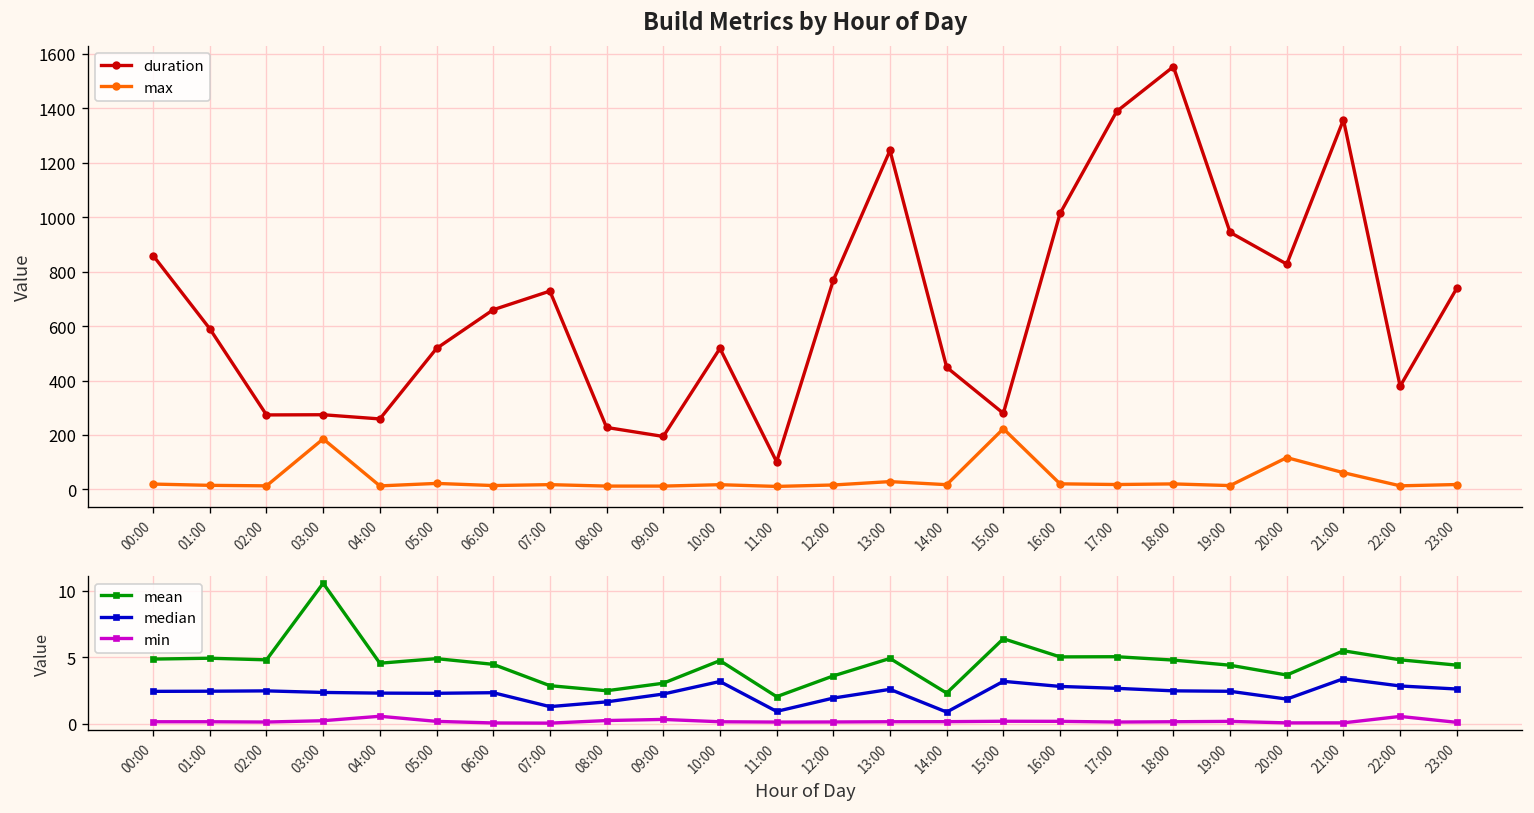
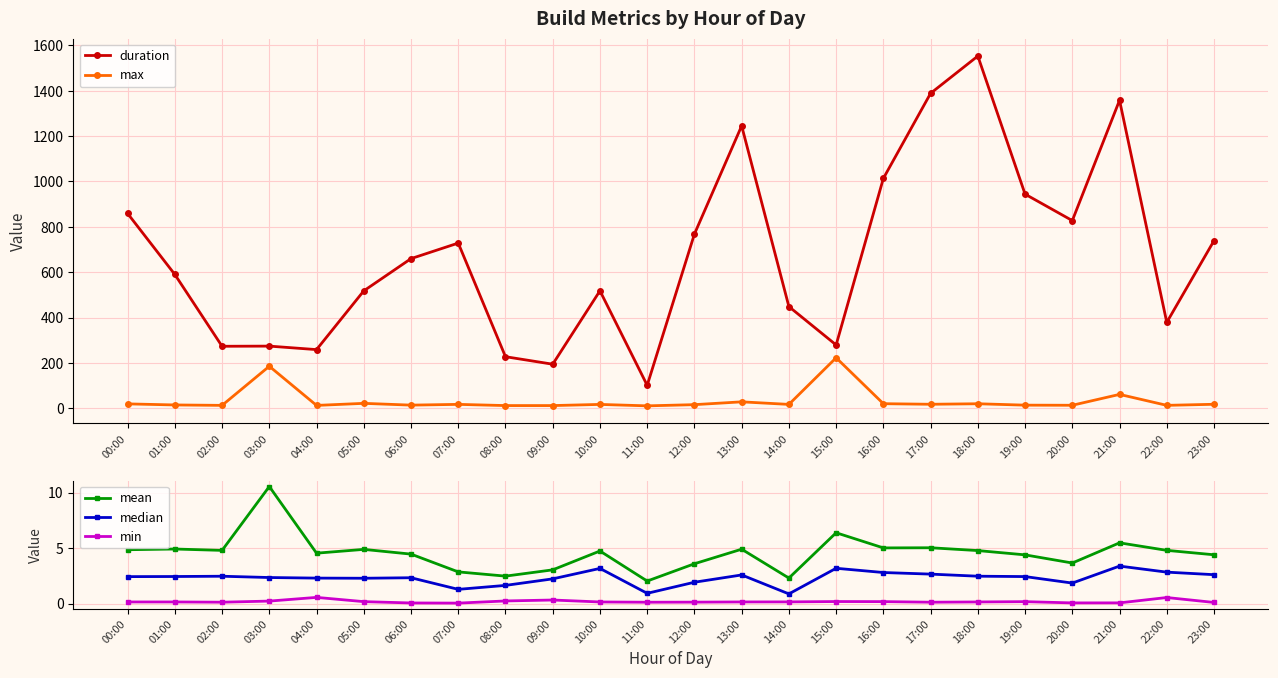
  {
    "Build Metrics by Hour of Day": {
      "duration": {
        "00:00": 860,
        "01:00": 590,
        "02:00": 270,
        "03:00": 270,
        "04:00": 260,
        "05:00": 520,
        "06:00": 660,
        "07:00": 730,
        "08:00": 230,
        "09:00": 190,
        "10:00": 520,
        "11:00": 100,
        "12:00": 770,
        "13:00": 1250,
        "14:00": 450,
        "15:00": 280,
        "16:00": 1010,
        "17:00": 1390,
        "18:00": 1550,
        "19:00": 940,
        "20:00": 830,
        "21:00": 1360,
        "22:00": 380,
        "23:00": 740
      },
      "max": {
        "00:00": 20,
        "01:00": 20,
        "02:00": 10,
        "03:00": 190,
        "04:00": 10,
        "05:00": 20,
        "06:00": 10,
        "07:00": 20,
        "08:00": 10,
        "09:00": 10,
        "10:00": 20,
        "11:00": 10,
        "12:00": 20,
        "13:00": 30,
        "14:00": 20,
        "15:00": 220,
        "16:00": 20,
        "17:00": 20,
        "18:00": 20,
        "19:00": 10,
-       "20:00": 120,
+       "20:00": 10,
        "21:00": 60,
        "22:00": 10,
        "23:00": 20
      }
    }
  }
